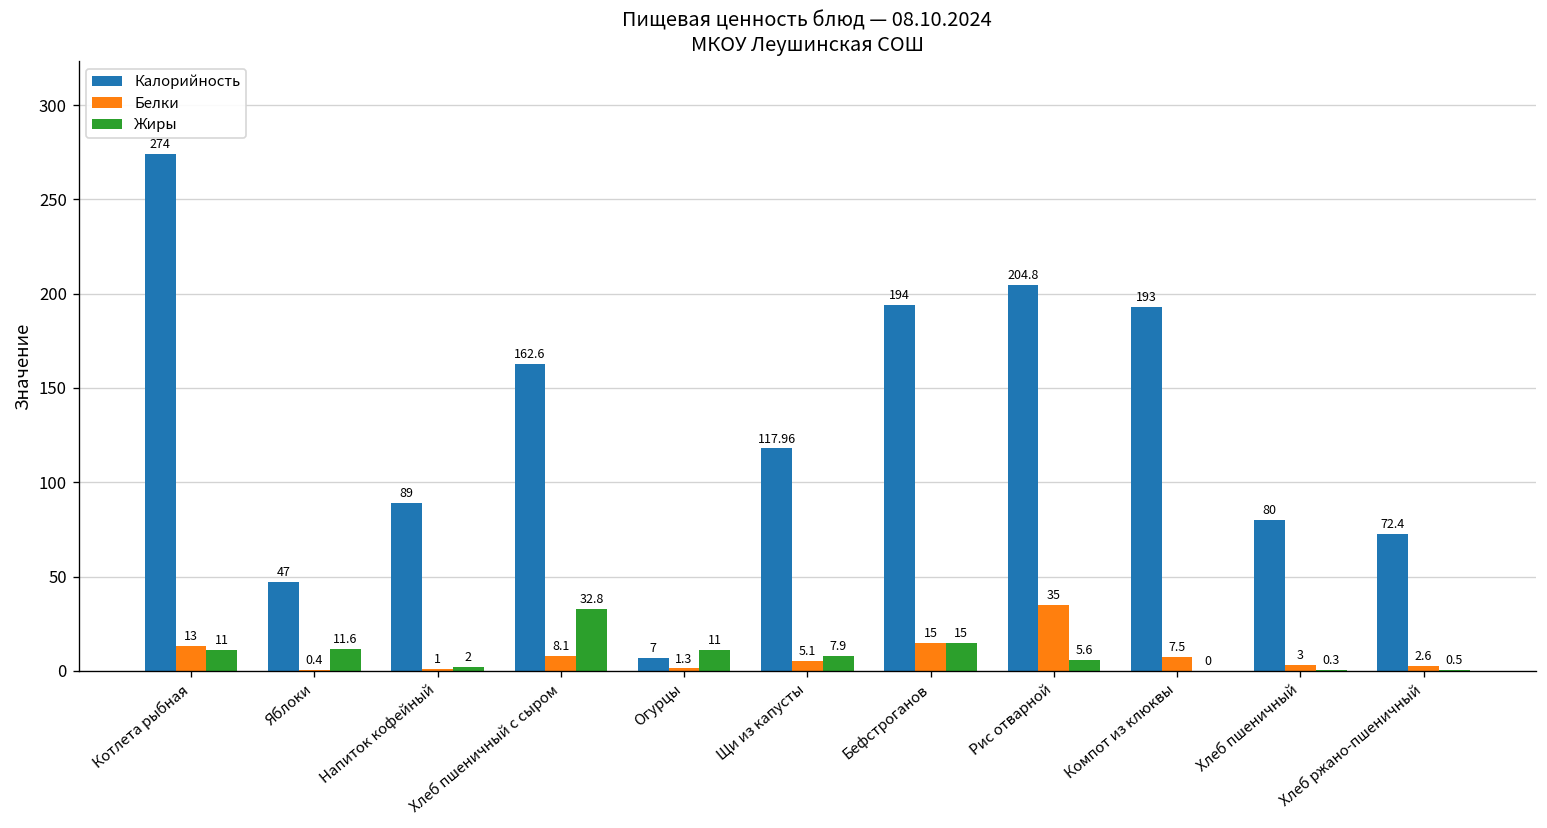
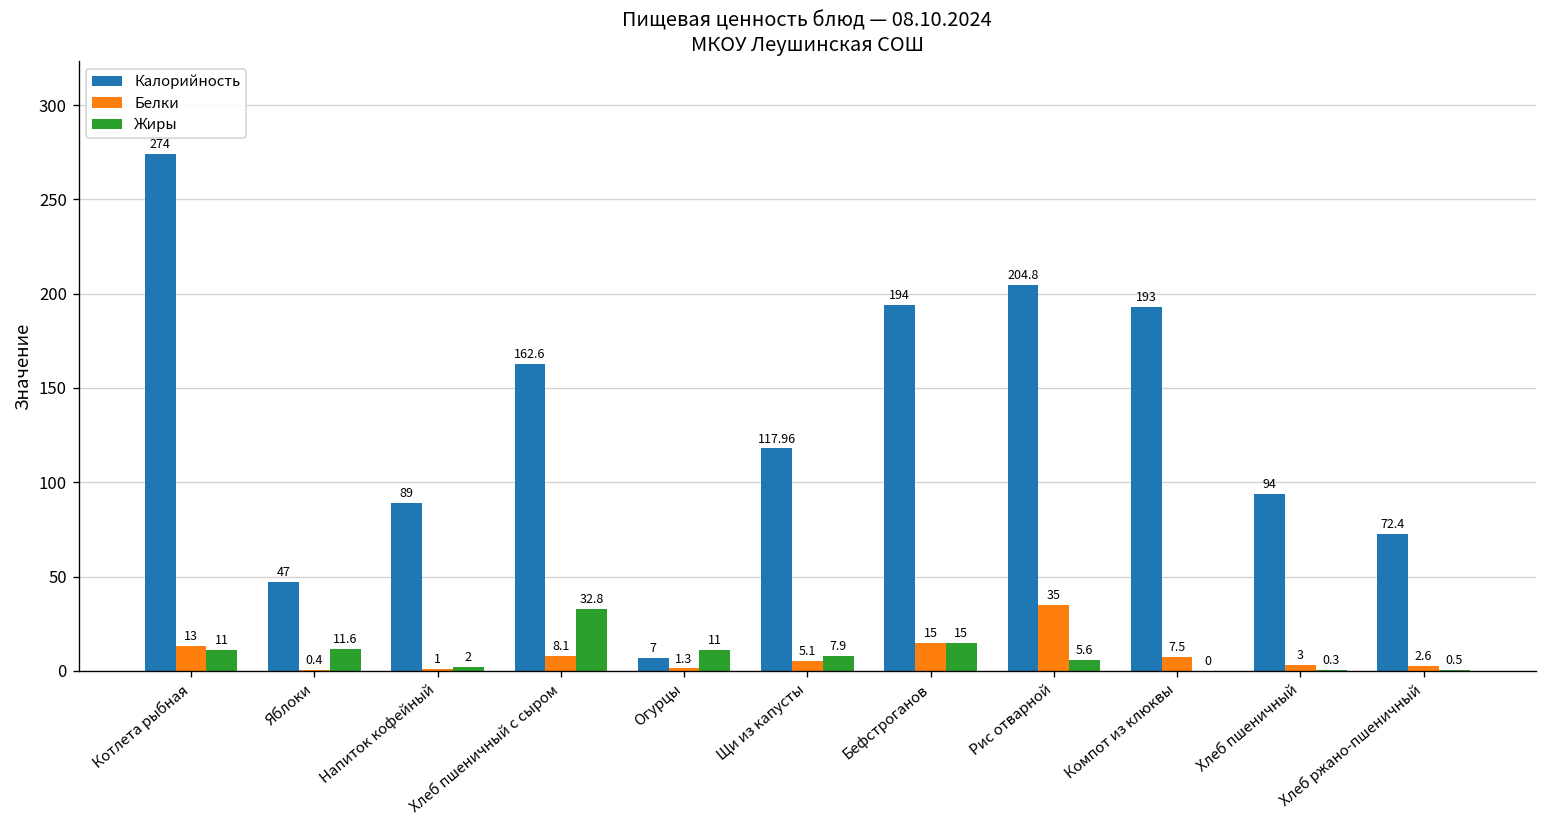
  {
    "Калорийность": {
      "Яблоки": 47,
      "Напиток кофейный": 89,
      "Хлеб пшеничный с сыром": 162.6,
      "Огурцы": 7,
      "Щи из капусты": 117.96,
      "Бефстроганов": 194,
      "Рис отварной": 204.8,
      "Компот из клюквы": 193,
-     "Хлеб пшеничный": 80,
+     "Хлеб пшеничный": 94,
      "Хлеб ржано-пшеничный": 72.4
    },
    "Белки": {
      "Котлета рыбная": 13,
      "Яблоки": 0.4,
      "Напиток кофейный": 1,
      "Хлеб пшеничный с сыром": 8.1,
      "Огурцы": 1.3,
      "Щи из капусты": 5.1,
      "Бефстроганов": 15,
      "Рис отварной": 35,
      "Компот из клюквы": 7.5,
      "Хлеб пшеничный": 3,
      "Хлеб ржано-пшеничный": 2.6
    },
    "Жиры": {
      "Котлета рыбная": 11,
      "Яблоки": 11.6,
      "Напиток кофейный": 2,
      "Хлеб пшеничный с сыром": 32.8,
      "Огурцы": 11,
      "Щи из капусты": 7.9,
      "Бефстроганов": 15,
      "Рис отварной": 5.6,
      "Компот из клюквы": 0,
      "Хлеб пшеничный": 0.3,
      "Хлеб ржано-пшеничный": 0.5
    }
  }
